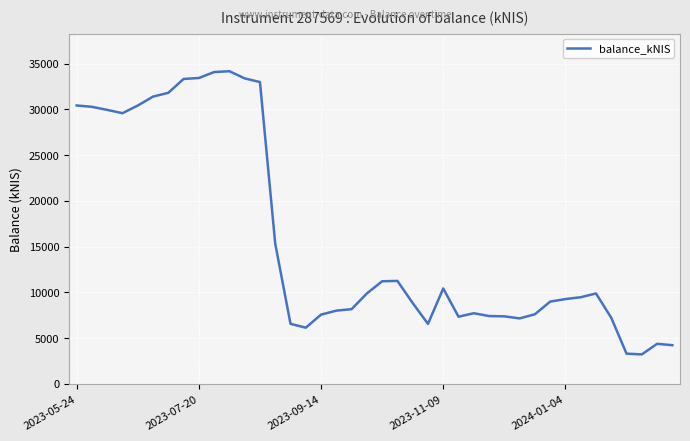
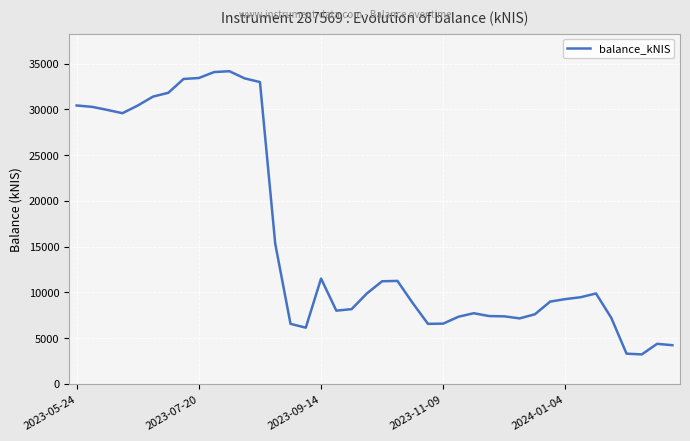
  {
    "2023-05-24": 30000,
    "2023-07-20": 33000,
-   "2023-09-14": 8000,
-   "2023-11-09": 10000,
+   "2023-09-14": 12000,
+   "2023-11-09": 7000,
    "2024-01-04": 9000
  }
